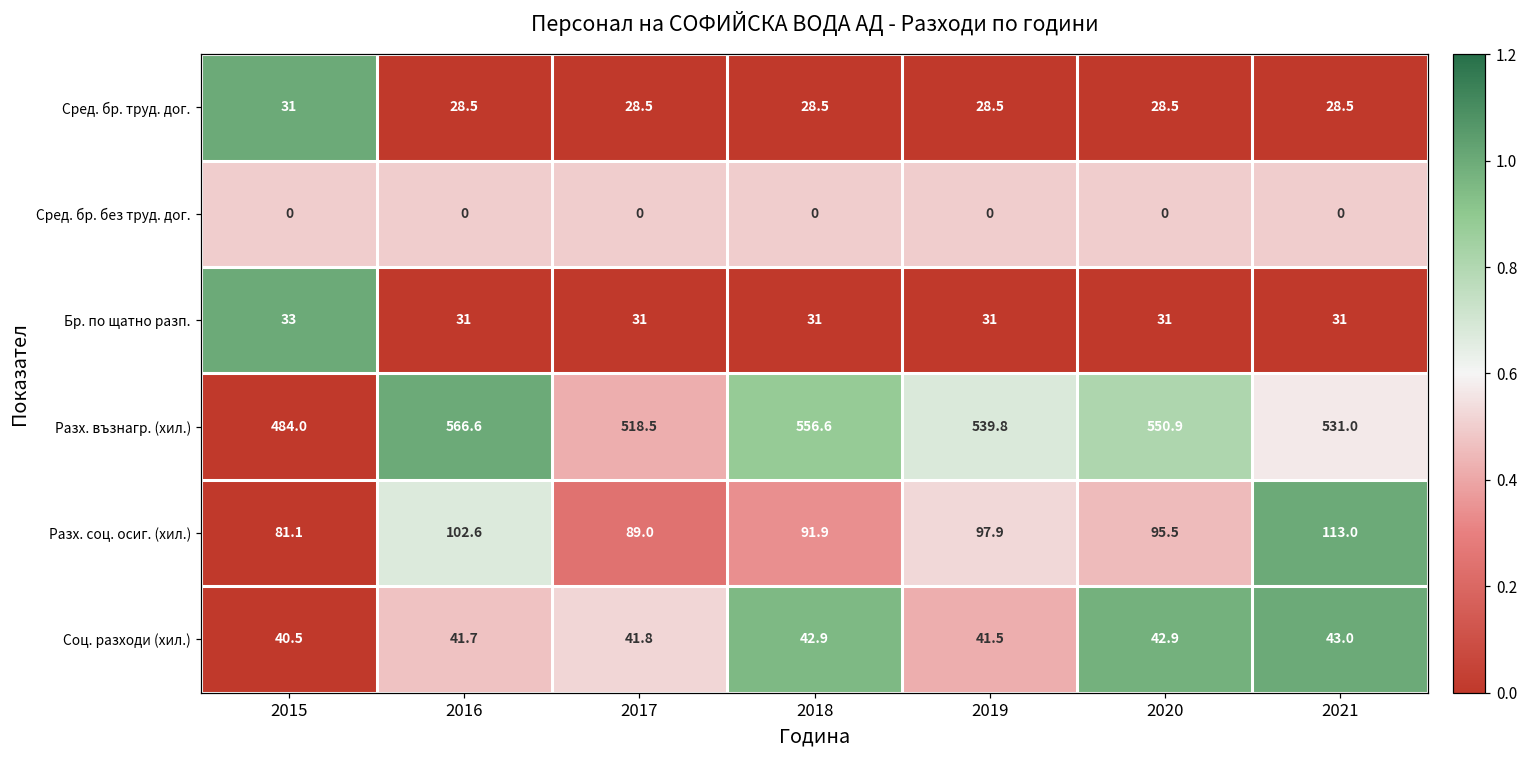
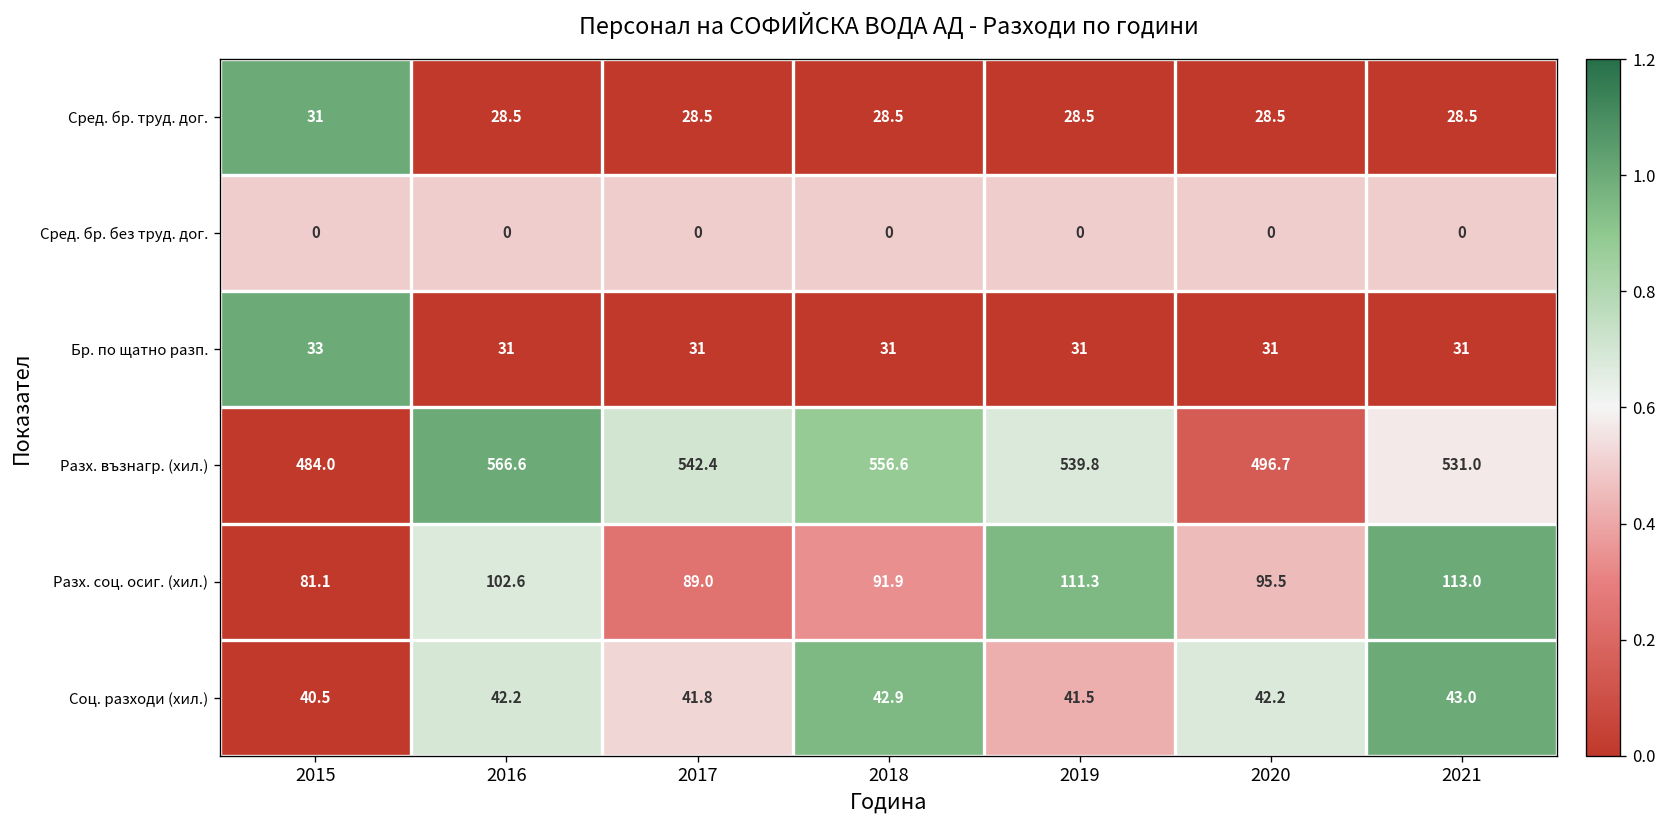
  {
    "Сред. бр. труд. дог.": {
      "2015": 31,
      "2016": 28.5,
      "2017": 28.5,
      "2018": 28.5,
      "2019": 28.5,
      "2020": 28.5,
      "2021": 28.5
    },
    "Сред. бр. без труд. дог.": {
      "2015": 0,
      "2016": 0,
      "2017": 0,
      "2018": 0,
      "2019": 0,
      "2020": 0,
      "2021": 0
    },
    "Бр. по щатно разп.": {
      "2015": 33,
      "2016": 31,
      "2017": 31,
      "2018": 31,
      "2019": 31,
      "2020": 31,
      "2021": 31
    },
    "Разх. възнагр. (хил.)": {
      "2015": 484.0,
      "2016": 566.6,
-     "2017": 518.5,
+     "2017": 542.4,
      "2018": 556.6,
      "2019": 539.8,
-     "2020": 550.9,
+     "2020": 496.7,
      "2021": 531.0
    },
    "Разх. соц. осиг. (хил.)": {
      "2015": 81.1,
      "2016": 102.6,
      "2017": 89.0,
      "2018": 91.9,
-     "2019": 97.9,
+     "2019": 111.3,
      "2020": 95.5,
      "2021": 113.0
    },
    "Соц. разходи (хил.)": {
      "2015": 40.5,
-     "2016": 41.7,
+     "2016": 42.2,
      "2017": 41.8,
      "2018": 42.9,
      "2019": 41.5,
-     "2020": 42.9,
+     "2020": 42.2,
      "2021": 43.0
    }
  }
